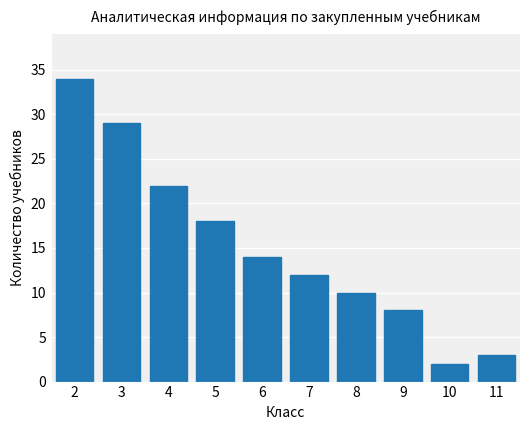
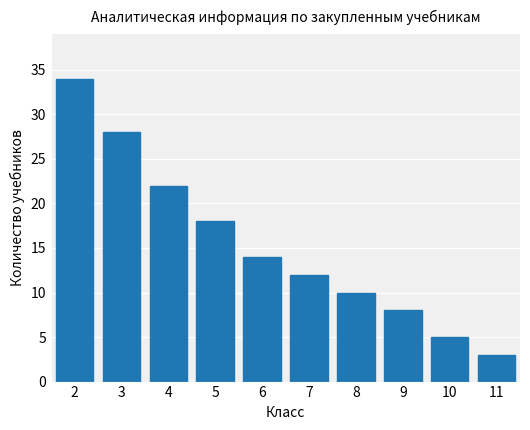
  {
    "2": 34,
-   "3": 29,
+   "3": 28,
    "4": 22,
    "5": 18,
    "6": 14,
    "7": 12,
    "8": 10,
    "9": 8,
-   "10": 2,
+   "10": 5,
    "11": 3
  }
